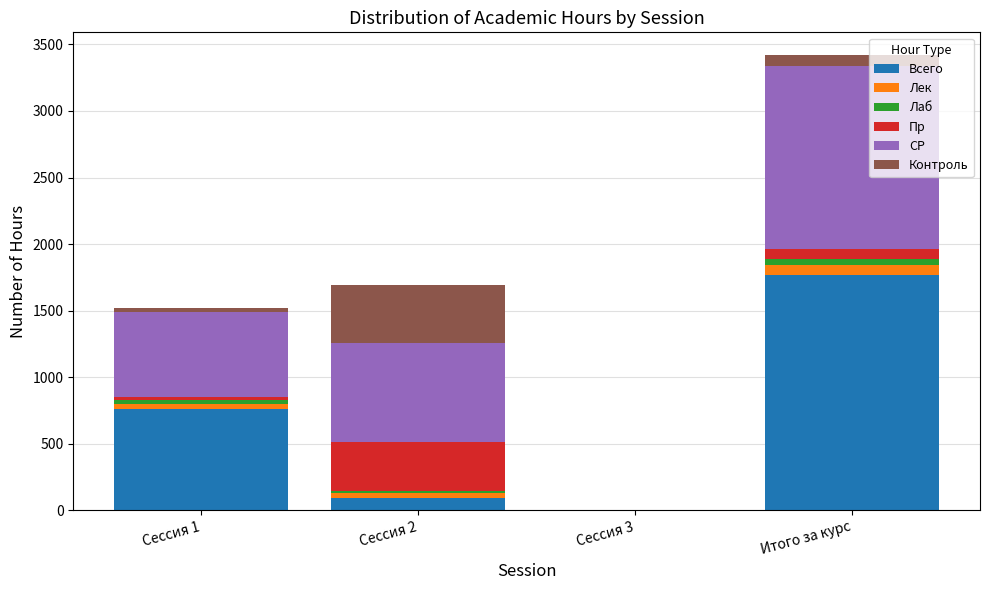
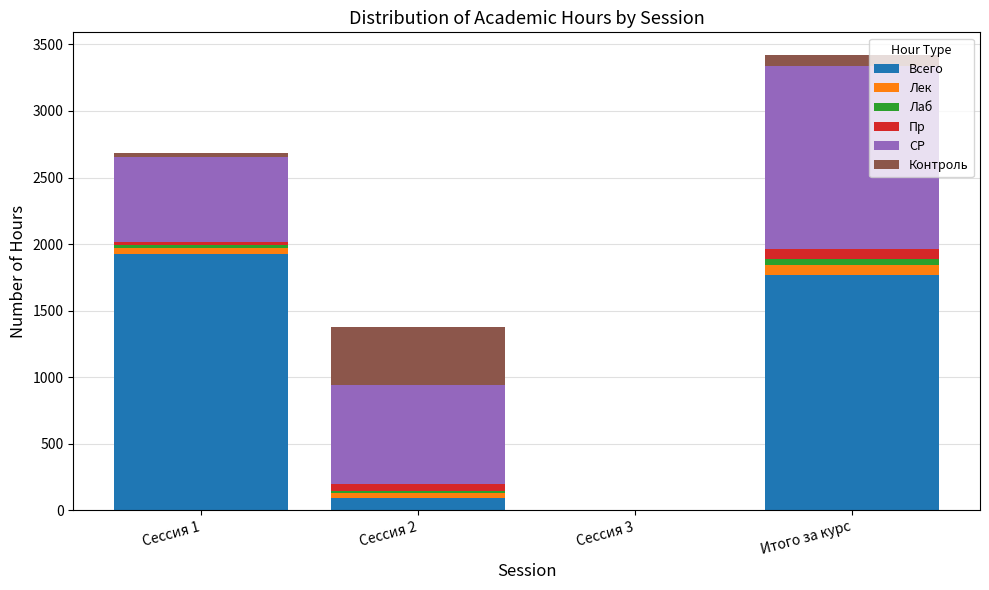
  {
    "Всего": {
-     "Сессия 1": 760,
+     "Сессия 1": 1930,
      "Сессия 2": 90,
      "Сессия 3": 0,
      "Итого за курс": 1760
    },
    "Лек": {
      "Сессия 1": 40,
      "Сессия 2": 30,
      "Сессия 3": 0,
      "Итого за курс": 80
    },
    "Лаб": {
      "Сессия 1": 30,
      "Сессия 2": 20,
      "Сессия 3": 0,
      "Итого за курс": 50
    },
    "Пр": {
      "Сессия 1": 20,
-     "Сессия 2": 360,
+     "Сессия 2": 50,
      "Сессия 3": 0,
      "Итого за курс": 70
    },
    "СР": {
      "Сессия 1": 630,
      "Сессия 2": 750,
      "Сессия 3": 0,
      "Итого за курс": 1380
    },
    "Контроль": {
      "Сессия 1": 30,
      "Сессия 2": 440,
      "Сессия 3": 0,
      "Итого за курс": 80
    }
  }
